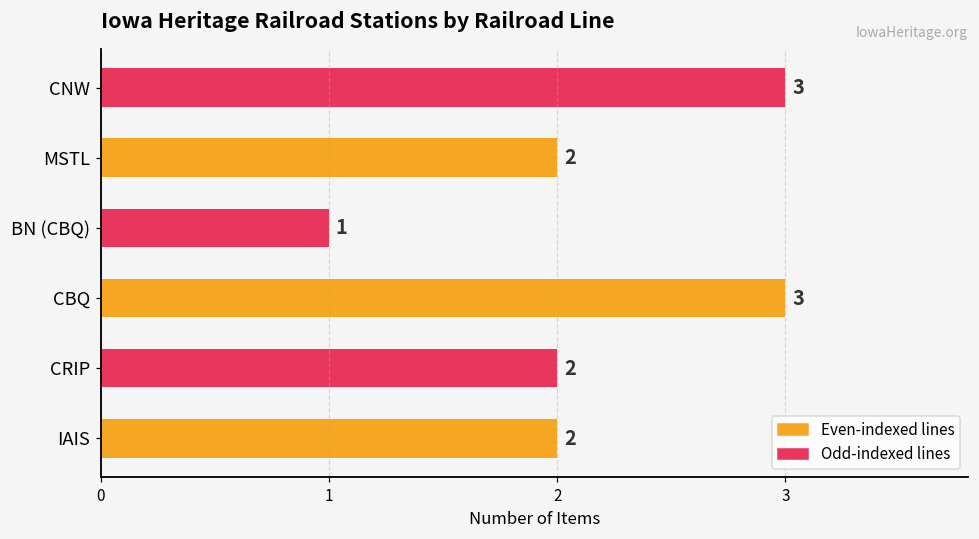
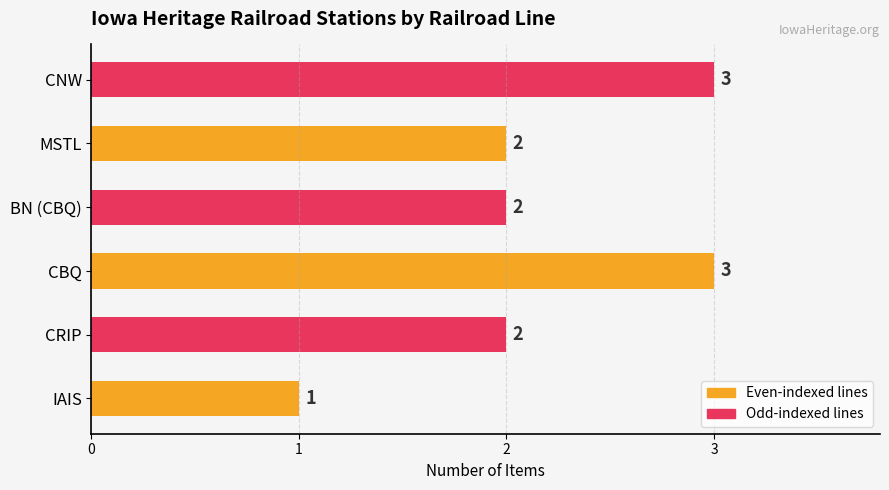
  {
    "CNW": 3,
    "MSTL": 2,
-   "BN (CBQ)": 1,
+   "BN (CBQ)": 2,
    "CBQ": 3,
    "CRIP": 2,
-   "IAIS": 2
+   "IAIS": 1
  }
